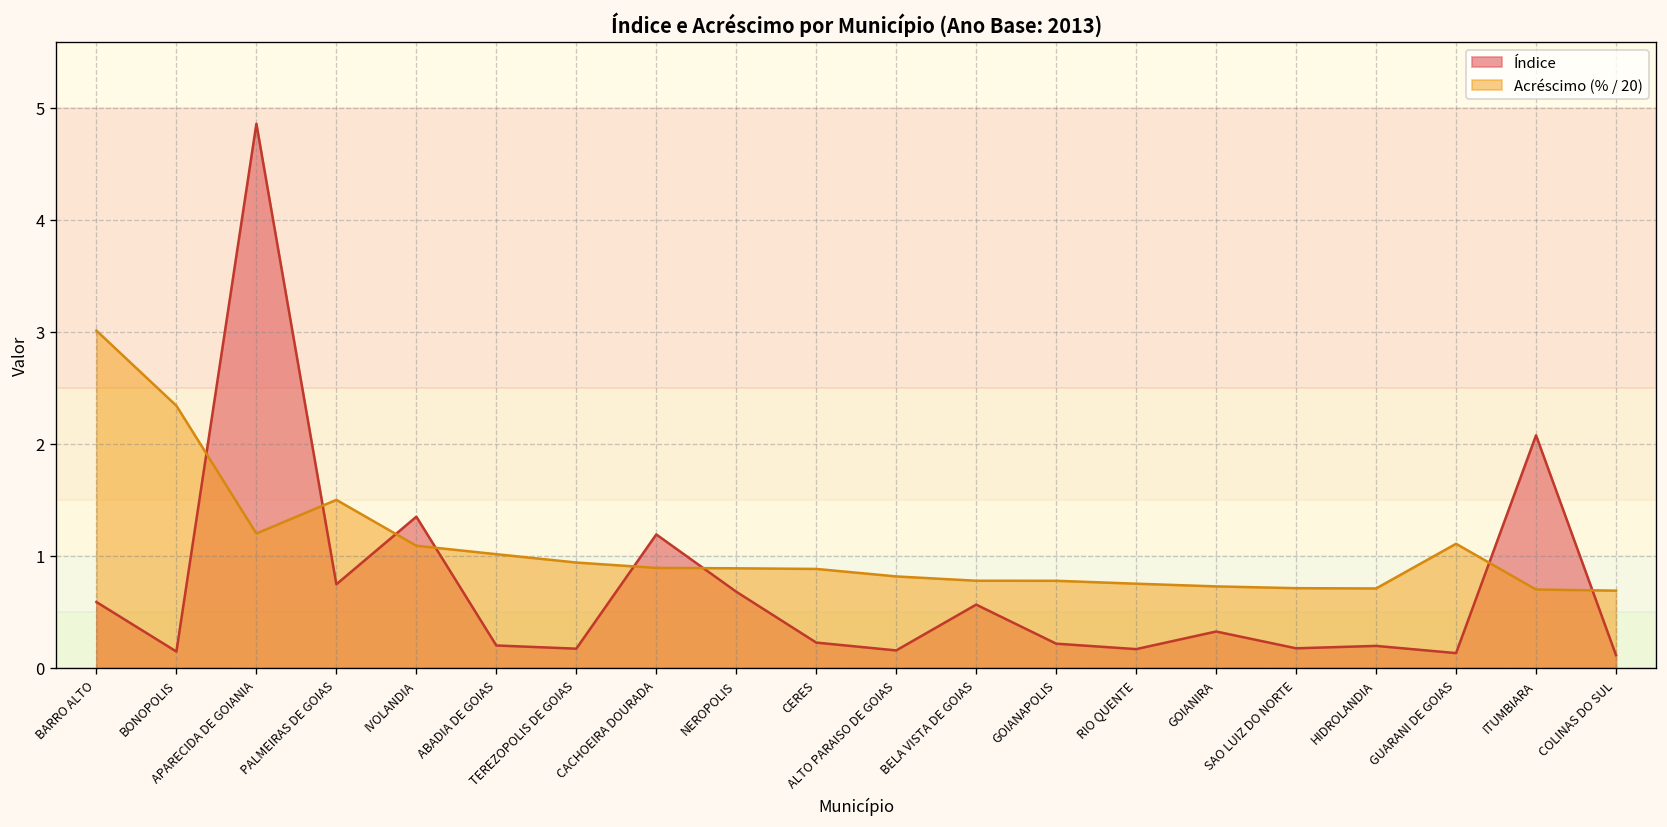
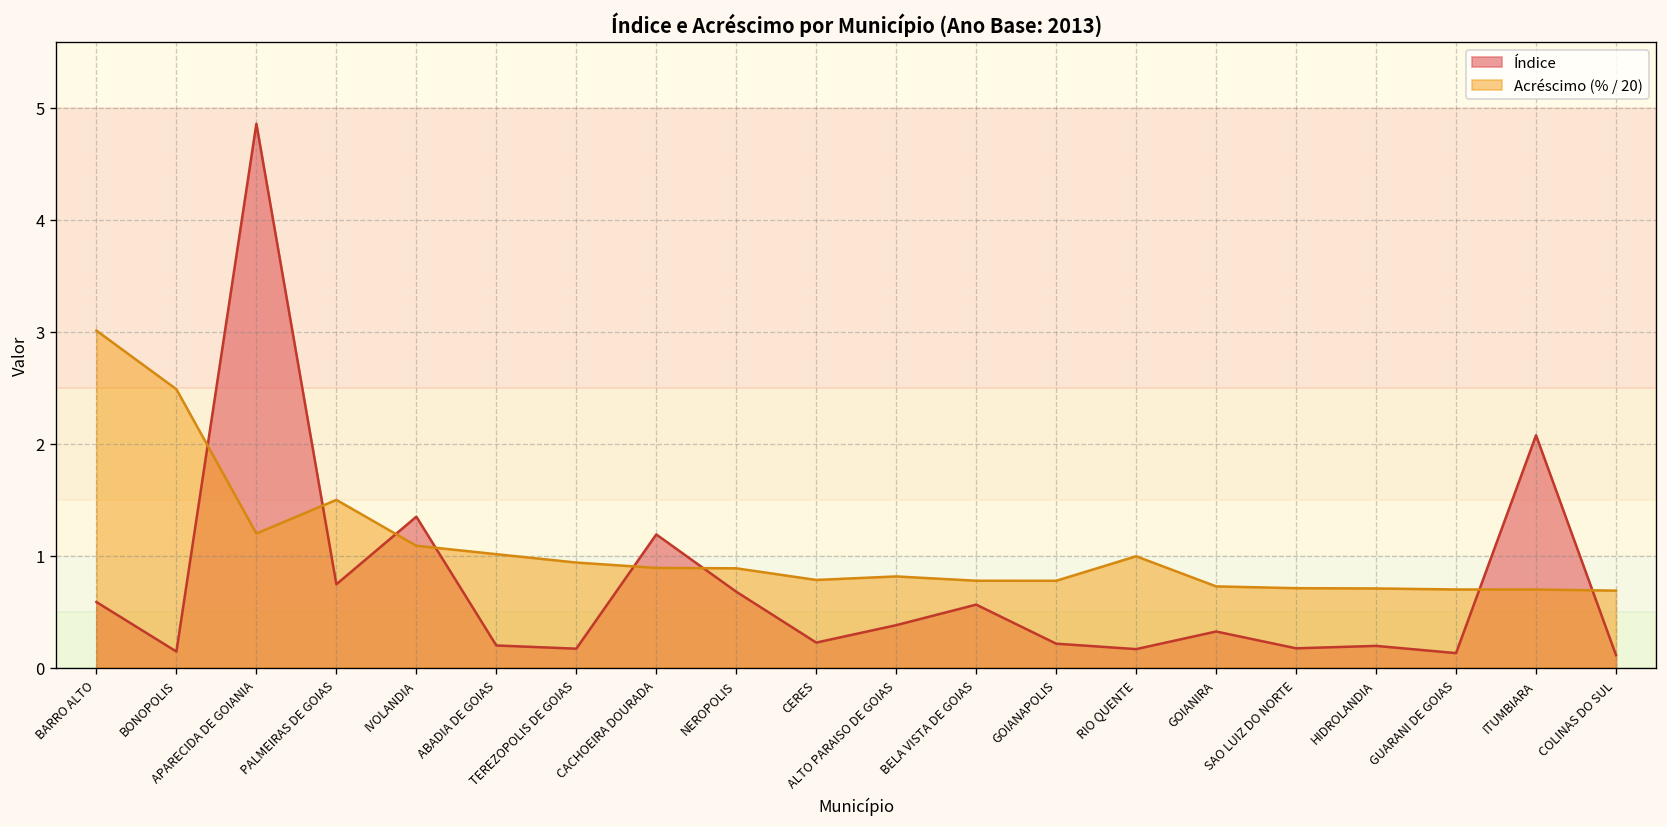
  {
    "Índice": {
      "BARRO ALTO": 0.6,
      "BONOPOLIS": 0.1,
      "APARECIDA DE GOIANIA": 4.9,
      "PALMEIRAS DE GOIAS": 0.7,
      "IVOLANDIA": 1.3,
      "ABADIA DE GOIAS": 0.2,
      "TEREZOPOLIS DE GOIAS": 0.2,
      "CACHOEIRA DOURADA": 1.2,
      "NEROPOLIS": 0.7,
      "CERES": 0.2,
-     "ALTO PARAISO DE GOIAS": 0.2,
+     "ALTO PARAISO DE GOIAS": 0.4,
      "BELA VISTA DE GOIAS": 0.6,
      "GOIANAPOLIS": 0.2,
      "RIO QUENTE": 0.2,
      "GOIANIRA": 0.3,
      "SAO LUIZ DO NORTE": 0.2,
      "HIDROLANDIA": 0.2,
      "GUARANI DE GOIAS": 0.1,
      "ITUMBIARA": 2.1,
      "COLINAS DO SUL": 0.1
    },
    "Acréscimo (% / 20)": {
      "BARRO ALTO": 3.0,
-     "BONOPOLIS": 2.3,
+     "BONOPOLIS": 2.5,
      "APARECIDA DE GOIANIA": 1.2,
      "PALMEIRAS DE GOIAS": 1.5,
      "IVOLANDIA": 1.1,
      "ABADIA DE GOIAS": 1.0,
      "TEREZOPOLIS DE GOIAS": 0.9,
      "CACHOEIRA DOURADA": 0.9,
      "NEROPOLIS": 0.9,
-     "CERES": 0.9,
+     "CERES": 0.8,
      "ALTO PARAISO DE GOIAS": 0.8,
      "BELA VISTA DE GOIAS": 0.8,
      "GOIANAPOLIS": 0.8,
-     "RIO QUENTE": 0.8,
+     "RIO QUENTE": 1.0,
      "GOIANIRA": 0.7,
      "SAO LUIZ DO NORTE": 0.7,
      "HIDROLANDIA": 0.7,
-     "GUARANI DE GOIAS": 1.1,
+     "GUARANI DE GOIAS": 0.7,
      "ITUMBIARA": 0.7,
      "COLINAS DO SUL": 0.7
    }
  }
